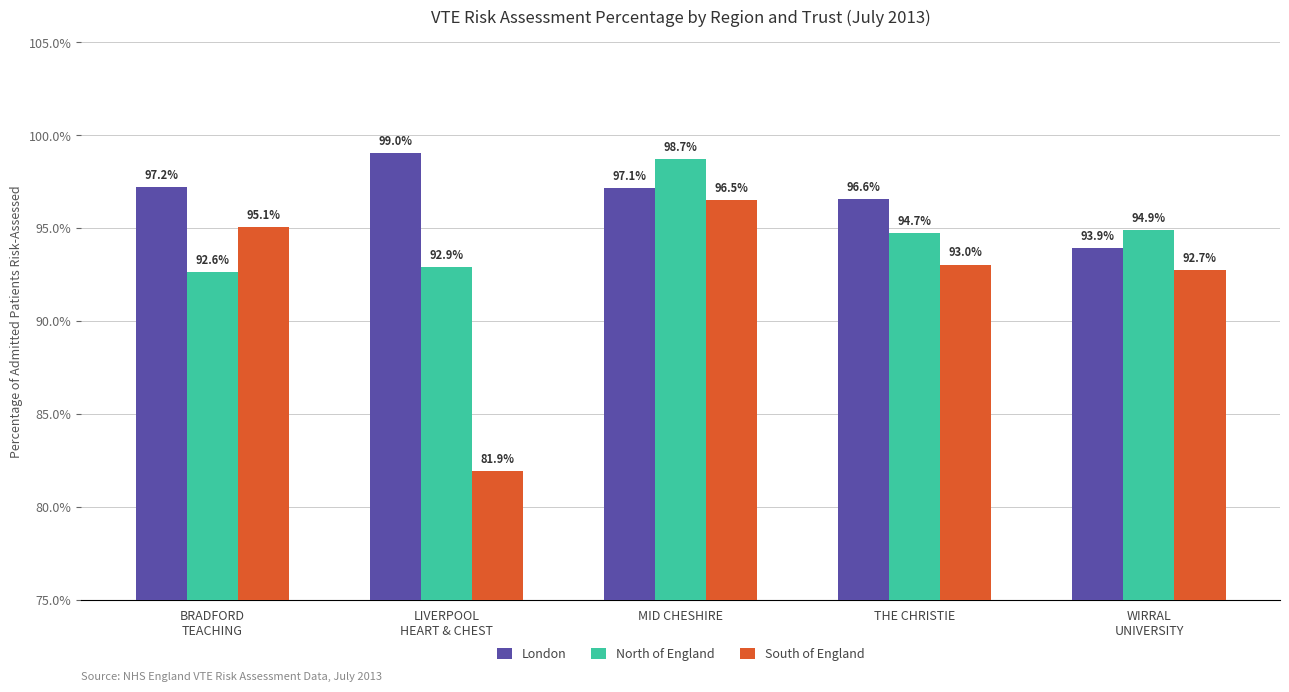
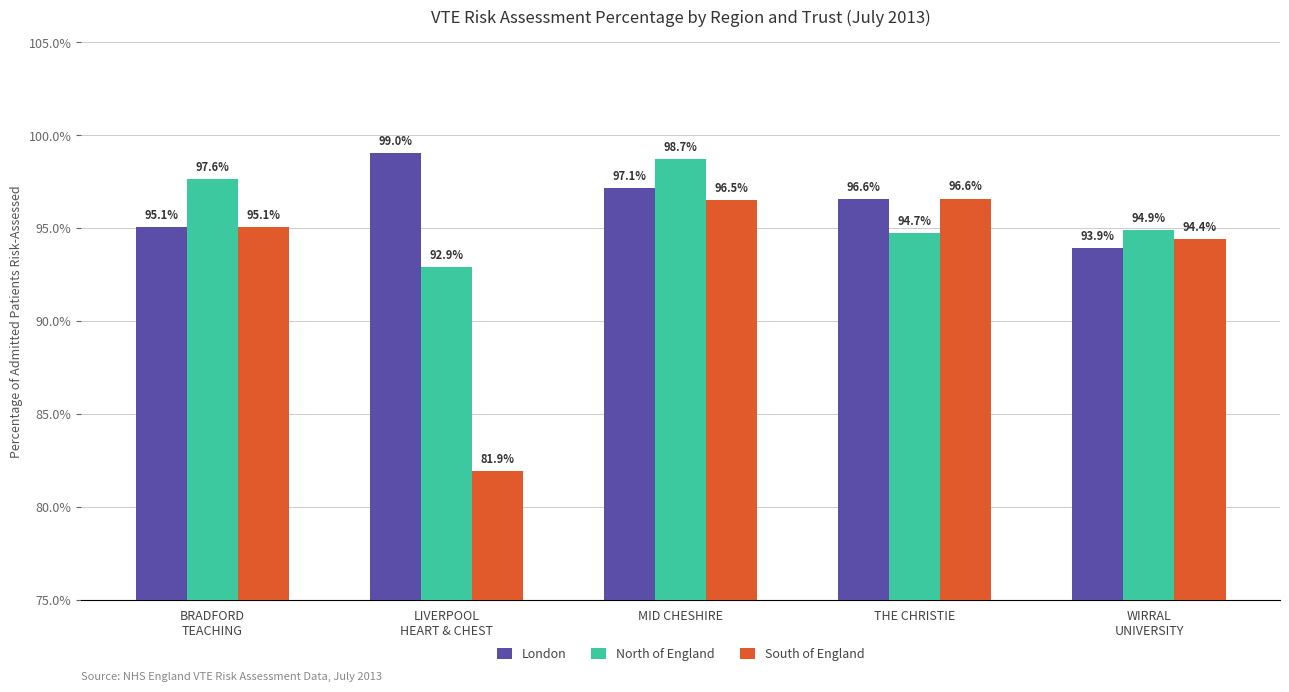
  {
    "London": {
-     "BRADFORD TEACHING": "97.2%",
+     "BRADFORD TEACHING": "95.1%",
      "LIVERPOOL HEART & CHEST": "99.0%",
      "MID CHESHIRE": "97.1%",
      "THE CHRISTIE": "96.6%",
      "WIRRAL UNIVERSITY": "93.9%"
    },
    "North of England": {
-     "BRADFORD TEACHING": "92.6%",
+     "BRADFORD TEACHING": "97.6%",
      "LIVERPOOL HEART & CHEST": "92.9%",
      "MID CHESHIRE": "98.7%",
      "THE CHRISTIE": "94.7%",
      "WIRRAL UNIVERSITY": "94.9%"
    },
    "South of England": {
      "BRADFORD TEACHING": "95.1%",
      "LIVERPOOL HEART & CHEST": "81.9%",
      "MID CHESHIRE": "96.5%",
-     "THE CHRISTIE": "93.0%",
-     "WIRRAL UNIVERSITY": "92.7%"
+     "THE CHRISTIE": "96.6%",
+     "WIRRAL UNIVERSITY": "94.4%"
    }
  }
